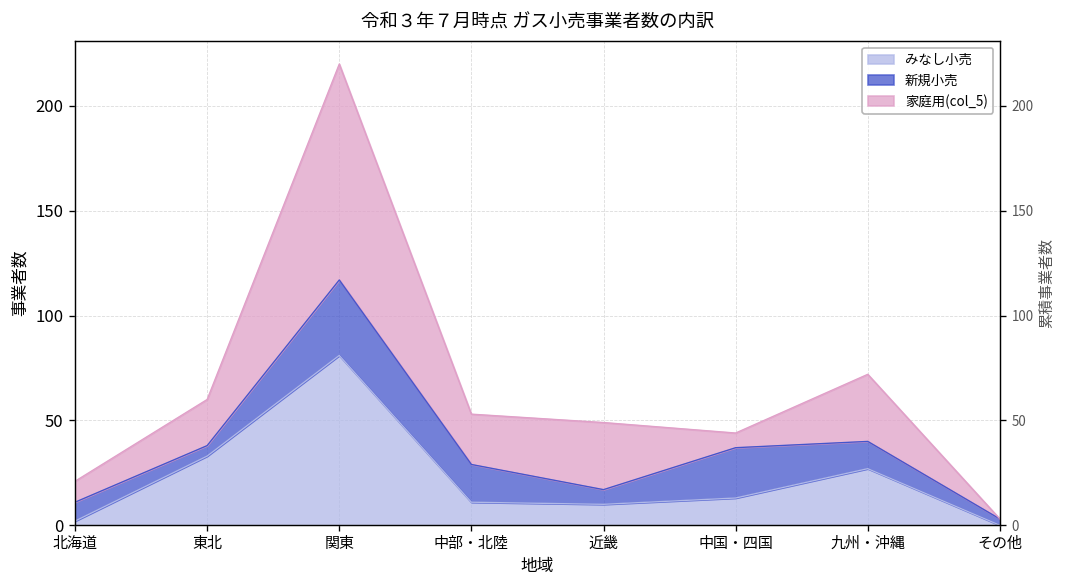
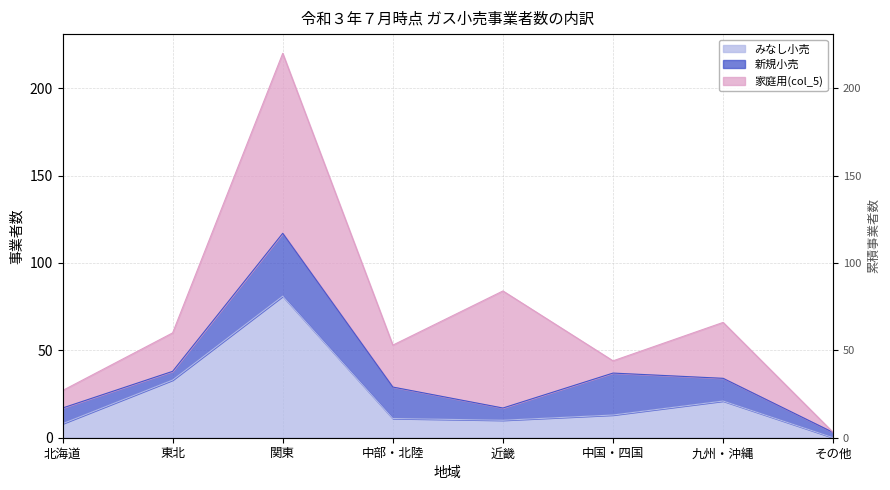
  {
    "みなし小売": {
-     "北海道": 2,
+     "北海道": 8,
      "東北": 33,
      "関東": 81,
      "中部・北陸": 11,
      "近畿": 10,
      "中国・四国": 13,
-     "九州・沖縄": 27,
+     "九州・沖縄": 21,
      "その他": 0
    },
    "新規小売": {
      "北海道": 9,
      "東北": 5,
      "関東": 36,
      "中部・北陸": 18,
      "近畿": 7,
      "中国・四国": 24,
      "九州・沖縄": 13
    },
    "家庭用(col_5)": {
      "北海道": 10,
      "東北": 22,
      "関東": 103,
      "中部・北陸": 24,
-     "近畿": 32,
+     "近畿": 67,
      "中国・四国": 7,
      "九州・沖縄": 32
    }
  }
